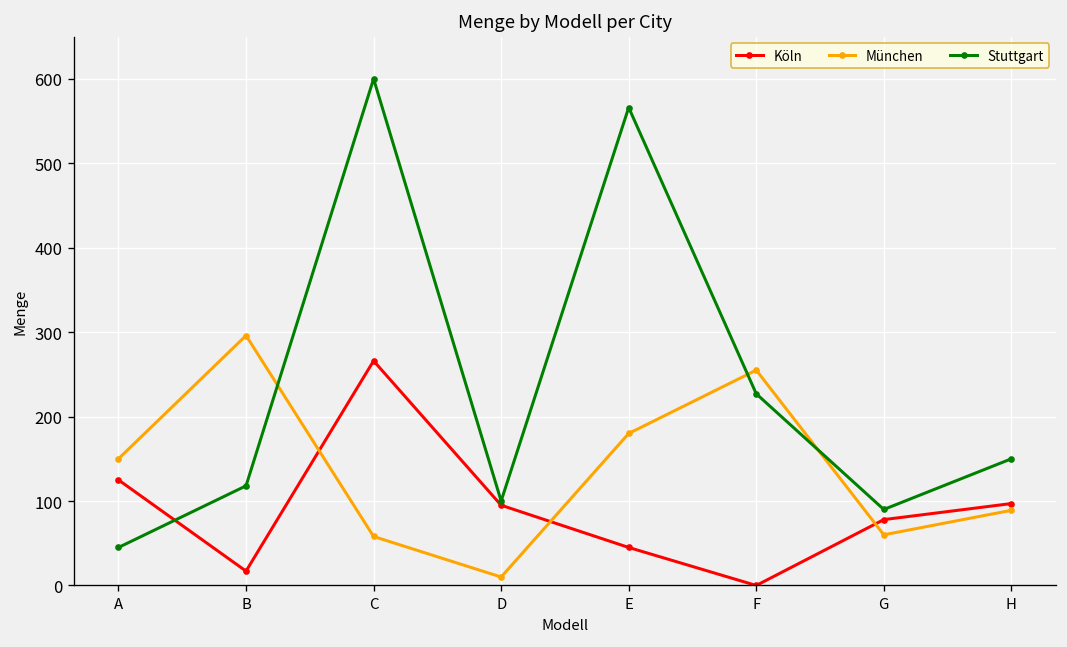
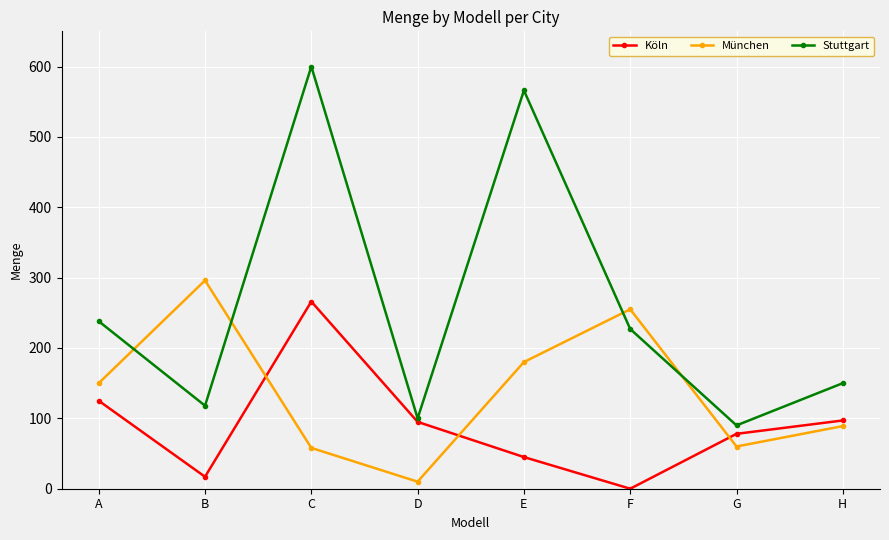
  {
    "Köln": {
      "A": 130,
      "B": 20,
      "C": 270,
      "D": 100,
      "E": 50,
      "F": 0,
      "G": 80,
      "H": 100
    },
    "München": {
      "A": 150,
      "B": 300,
      "C": 60,
      "D": 10,
      "E": 180,
      "F": 260,
      "G": 60,
      "H": 90
    },
    "Stuttgart": {
-     "A": 50,
+     "A": 240,
      "B": 120,
      "C": 600,
      "D": 100,
      "E": 570,
      "F": 230,
      "G": 90,
      "H": 150
    }
  }
